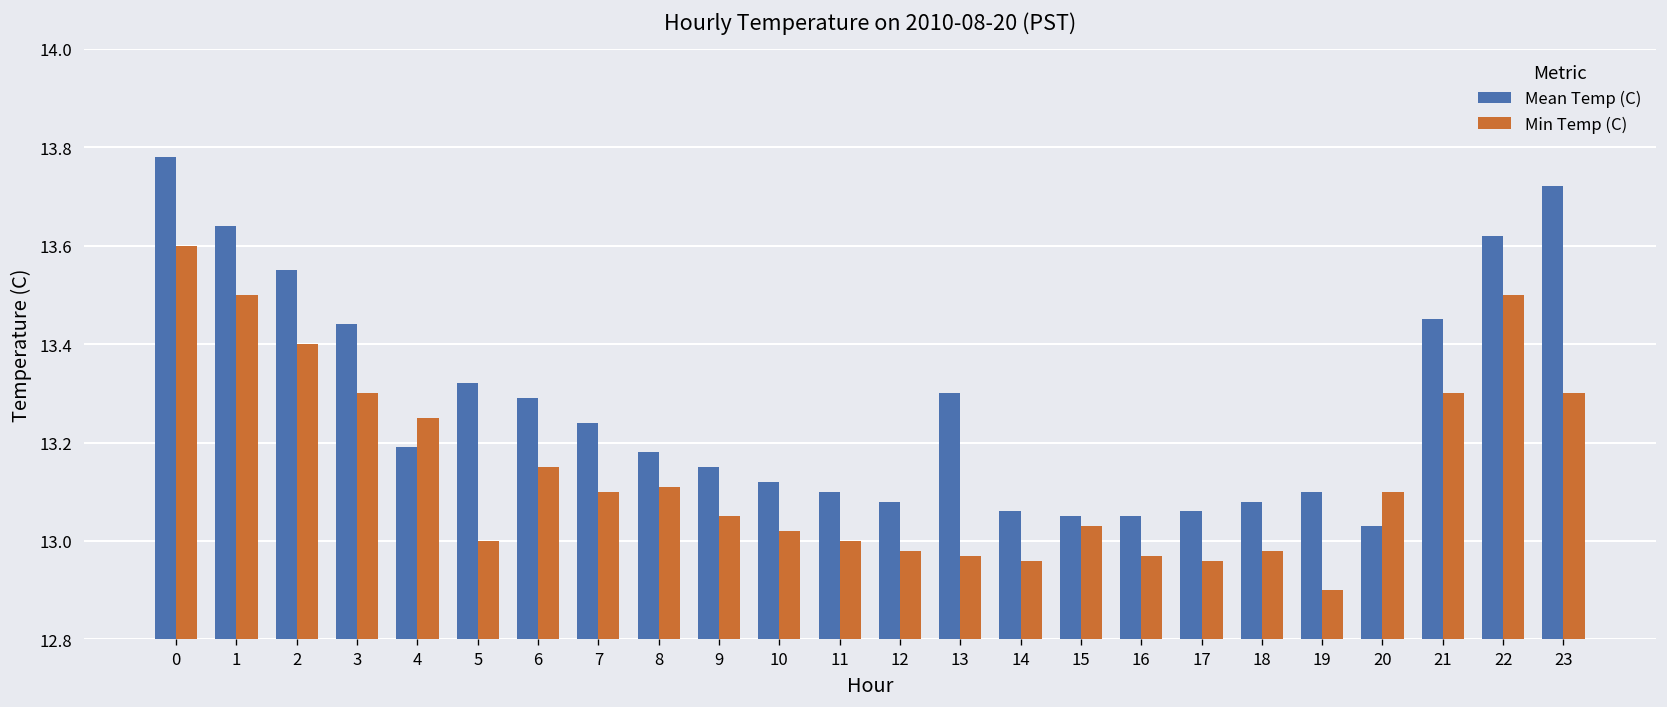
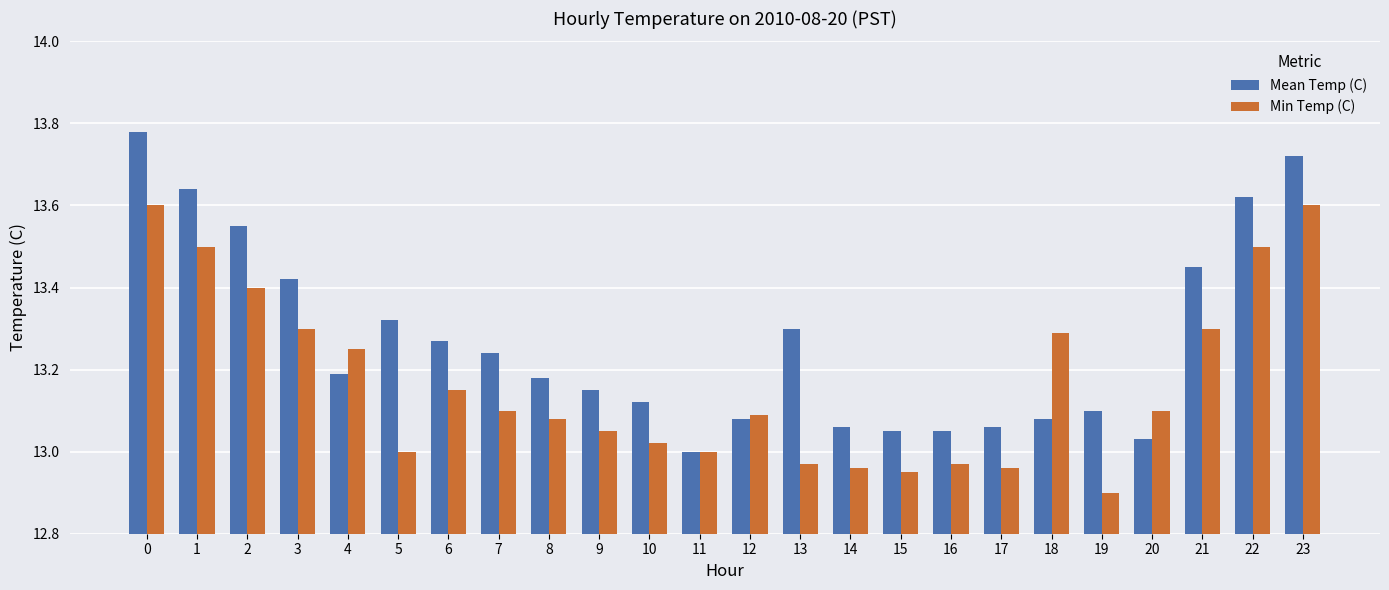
  {
    "Mean Temp (C)": {
      "0": 13.78,
      "1": 13.64,
      "2": 13.55,
-     "3": 13.44,
+     "3": 13.42,
      "4": 13.19,
      "5": 13.32,
-     "6": 13.29,
+     "6": 13.27,
      "7": 13.24,
      "8": 13.18,
      "9": 13.15,
      "10": 13.12,
-     "11": 13.1,
+     "11": 13.0,
      "12": 13.08,
      "13": 13.30,
      "14": 13.06,
      "15": 13.05,
      "16": 13.05,
      "17": 13.06,
      "18": 13.08,
      "19": 13.10,
      "20": 13.03,
      "21": 13.45,
      "22": 13.62,
      "23": 13.72
    },
    "Min Temp (C)": {
      "0": 13.60,
      "1": 13.50,
      "2": 13.40,
      "3": 13.30,
      "4": 13.25,
      "5": 13.00,
      "6": 13.15,
      "7": 13.10,
-     "8": 13.11,
+     "8": 13.08,
      "9": 13.05,
      "10": 13.02,
      "11": 13.00,
-     "12": 12.98,
+     "12": 13.09,
      "13": 12.97,
      "14": 12.96,
-     "15": 13.03,
+     "15": 12.95,
      "16": 12.97,
      "17": 12.96,
-     "18": 12.98,
+     "18": 13.29,
      "19": 12.90,
      "20": 13.10,
      "21": 13.30,
      "22": 13.50,
-     "23": 13.3
+     "23": 13.6
    }
  }
